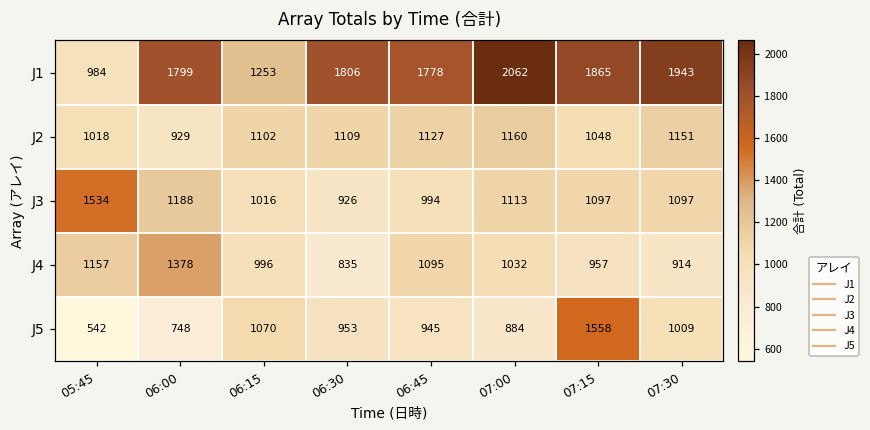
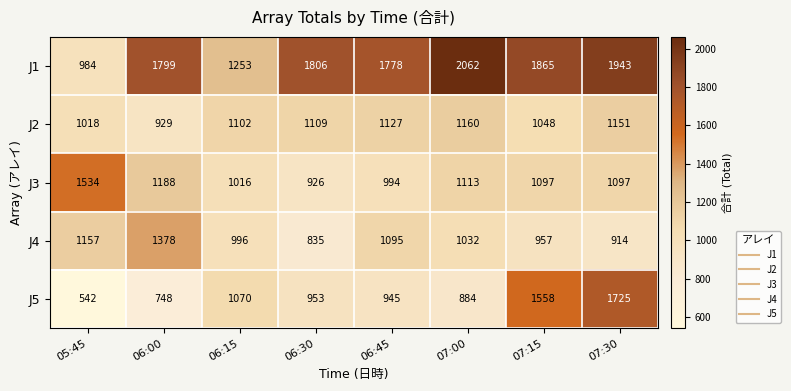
  {
    "J1": {
      "05:45": 984,
      "06:00": 1799,
      "06:15": 1253,
      "06:30": 1806,
      "06:45": 1778,
      "07:00": 2062,
      "07:15": 1865,
      "07:30": 1943
    },
    "J2": {
      "05:45": 1018,
      "06:00": 929,
      "06:15": 1102,
      "06:30": 1109,
      "06:45": 1127,
      "07:00": 1160,
      "07:15": 1048,
      "07:30": 1151
    },
    "J3": {
      "05:45": 1534,
      "06:00": 1188,
      "06:15": 1016,
      "06:30": 926,
      "06:45": 994,
      "07:00": 1113,
      "07:15": 1097,
      "07:30": 1097
    },
    "J4": {
      "05:45": 1157,
      "06:00": 1378,
      "06:15": 996,
      "06:30": 835,
      "06:45": 1095,
      "07:00": 1032,
      "07:15": 957,
      "07:30": 914
    },
    "J5": {
      "05:45": 542,
      "06:00": 748,
      "06:15": 1070,
      "06:30": 953,
      "06:45": 945,
      "07:00": 884,
      "07:15": 1558,
-     "07:30": 1009
+     "07:30": 1725
    }
  }
